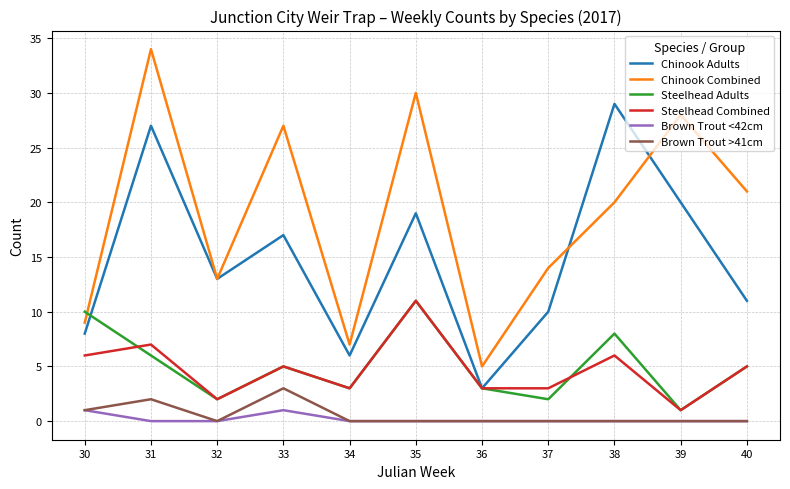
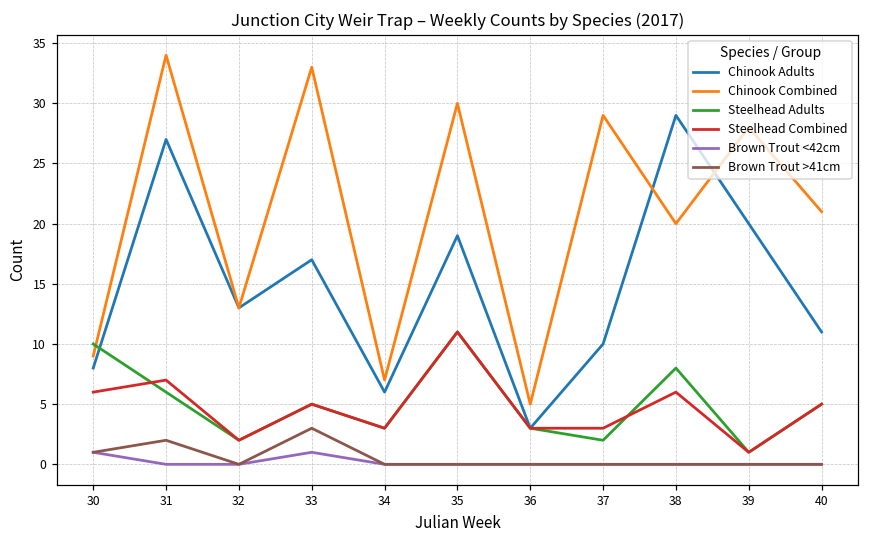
  {
    "Chinook Adults": {
      "30": 8,
      "31": 27,
      "33": 17,
      "34": 6,
      "35": 19,
      "37": 10,
      "38": 29,
      "39": 20,
      "40": 11
    },
    "Chinook Combined": {
      "30": 9,
      "31": 34,
-     "33": 27,
+     "33": 33,
      "34": 7,
      "35": 30,
      "36": 5,
-     "37": 14,
+     "37": 29,
      "38": 20,
      "40": 21
    },
    "Steelhead Adults": {
      "30": 10,
      "31": 6,
      "37": 2,
      "38": 8
    },
    "Steelhead Combined": {
      "30": 6,
      "31": 7,
      "37": 3,
      "38": 6
    },
    "Brown Trout <42cm": {
      "31": 0,
      "33": 1
    },
    "Brown Trout >41cm": {
      "31": 2,
      "33": 3
    }
  }
